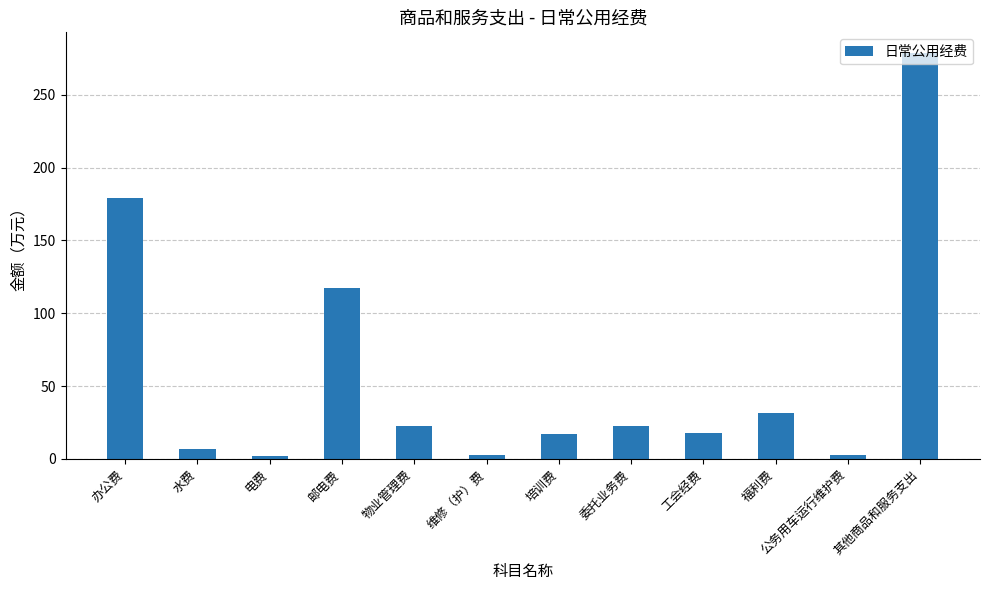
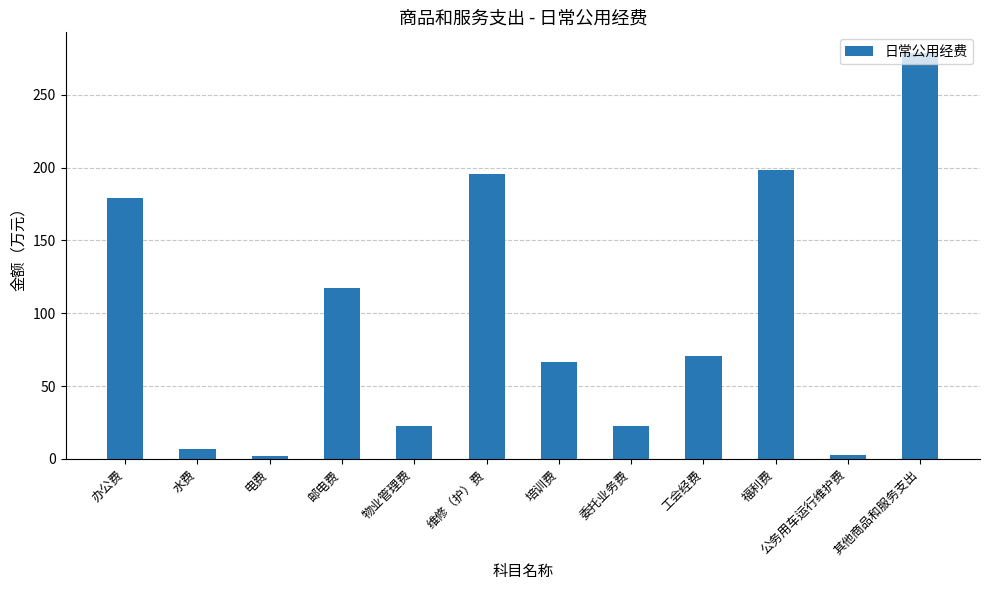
  {
    "办公费": 179,
    "水费": 7,
    "电费": 2,
    "邮电费": 118,
    "物业管理费": 23,
-   "维修（护）费": 3,
-   "培训费": 17,
+   "维修（护）费": 196,
+   "培训费": 67,
    "委托业务费": 22,
-   "工会经费": 18,
-   "福利费": 31,
+   "工会经费": 70,
+   "福利费": 199,
    "公务用车运行维护费": 3
  }
